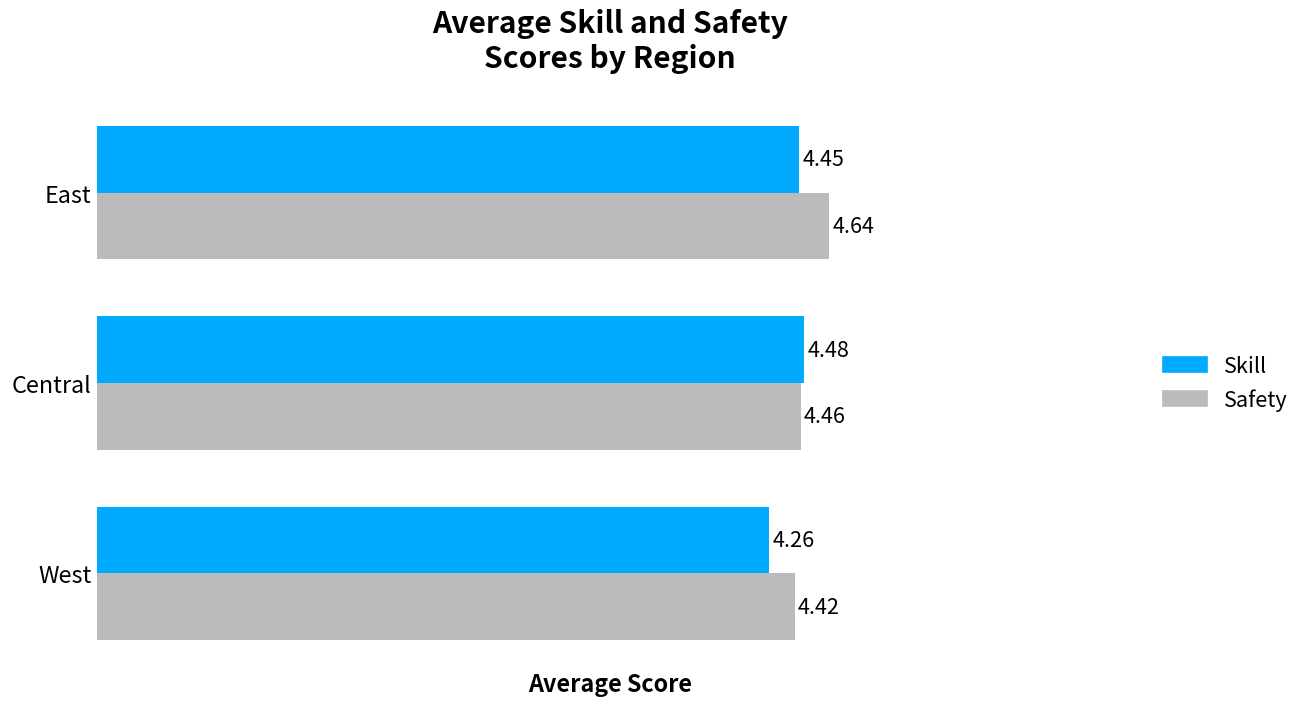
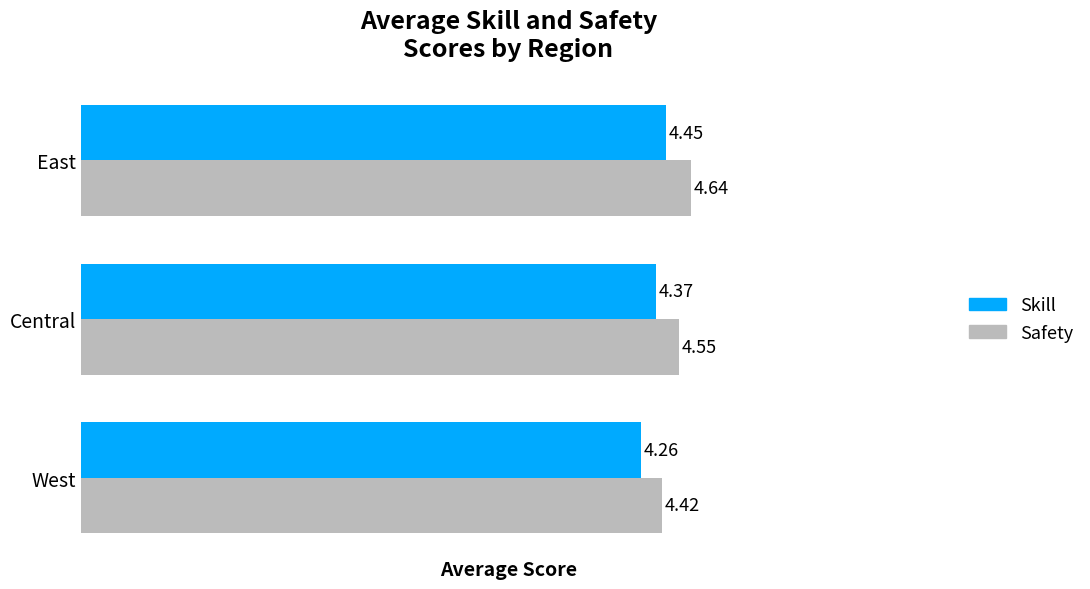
  {
    "Skill": {
      "East": 4.45,
-     "Central": 4.48,
+     "Central": 4.37,
      "West": 4.26
    },
    "Safety": {
      "East": 4.64,
-     "Central": 4.46,
+     "Central": 4.55,
      "West": 4.42
    }
  }
